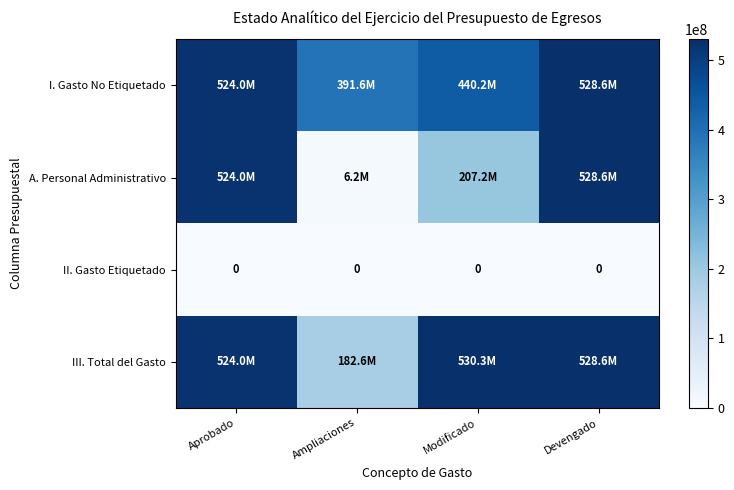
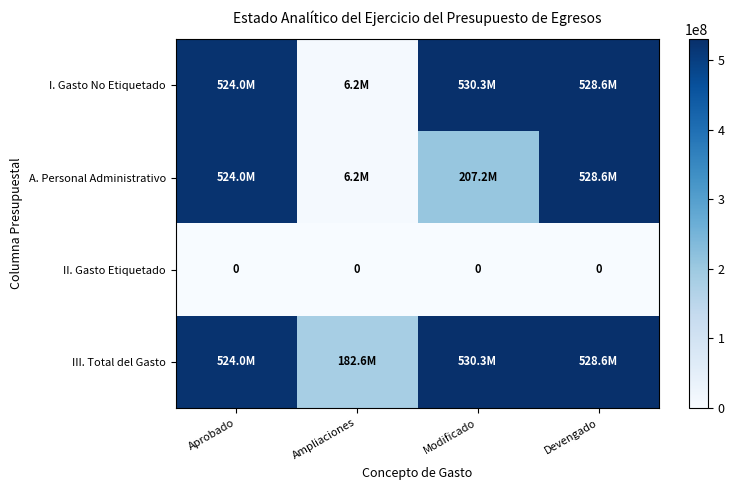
  {
    "I. Gasto No Etiquetado": {
      "Aprobado": "524.0M",
-     "Ampliaciones": "391.6M",
-     "Modificado": "440.2M",
+     "Ampliaciones": "6.2M",
+     "Modificado": "530.3M",
      "Devengado": "528.6M"
    },
    "A. Personal Administrativo": {
      "Aprobado": "524.0M",
      "Ampliaciones": "6.2M",
      "Modificado": "207.2M",
      "Devengado": "528.6M"
    },
    "II. Gasto Etiquetado": {
      "Aprobado": "0",
      "Ampliaciones": "0",
      "Modificado": "0",
      "Devengado": "0"
    },
    "III. Total del Gasto": {
      "Aprobado": "524.0M",
      "Ampliaciones": "182.6M",
      "Modificado": "530.3M",
      "Devengado": "528.6M"
    }
  }
